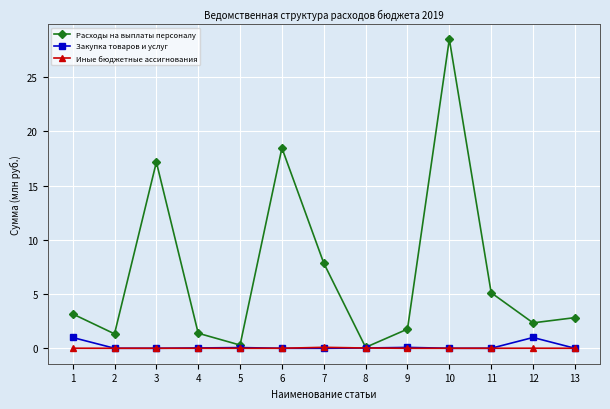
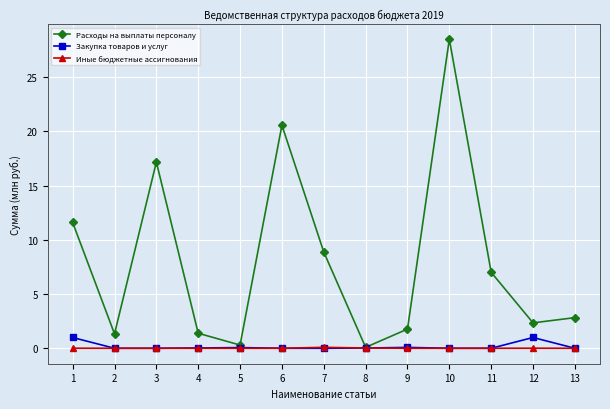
  {
    "Расходы на выплаты персоналу": {
-     "1": 3.2,
+     "1": 11.6,
      "2": 1.3,
      "3": 17.2,
      "4": 1.4,
-     "6": 18.5,
-     "7": 7.8,
+     "6": 20.6,
+     "7": 8.9,
      "9": 1.8,
      "10": 28.5,
-     "11": 5.1,
+     "11": 7.0,
      "12": 2.3,
      "13": 2.8
    },
    "Закупка товаров и услуг": {
      "1": 1.0,
      "12": 1.0
    },
    "Иные бюджетные ассигнования": {
      "1": 0.0,
      "12": 0.0
    }
  }
